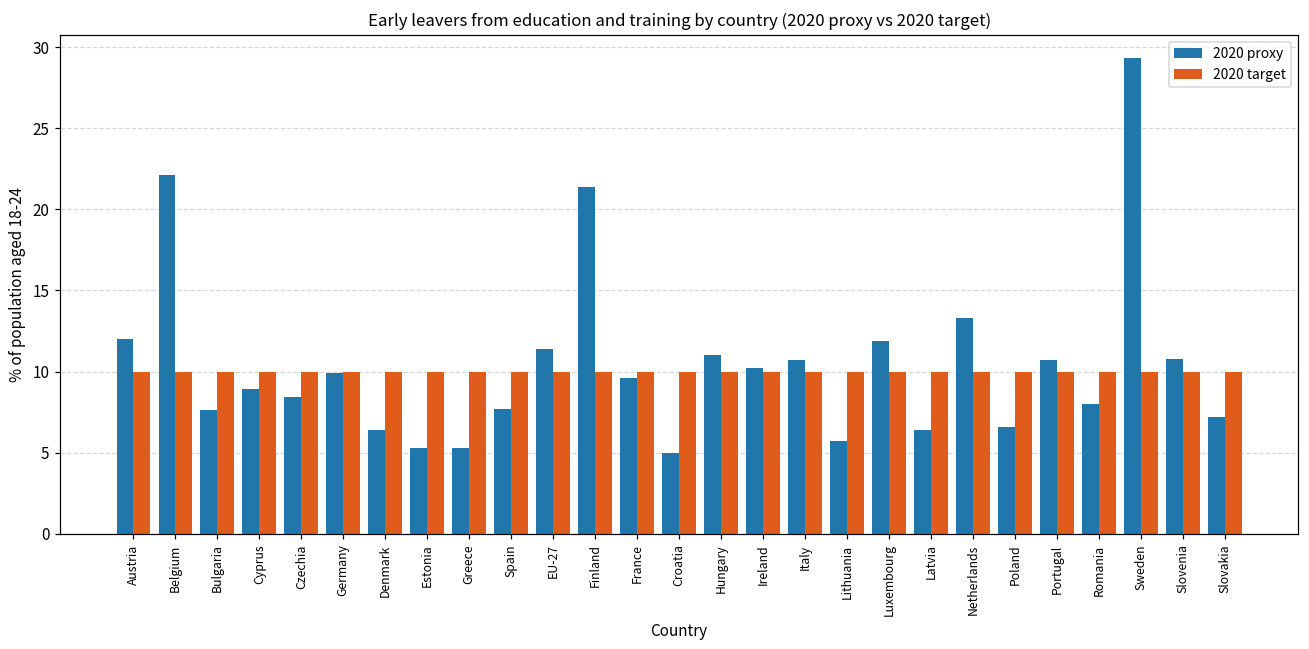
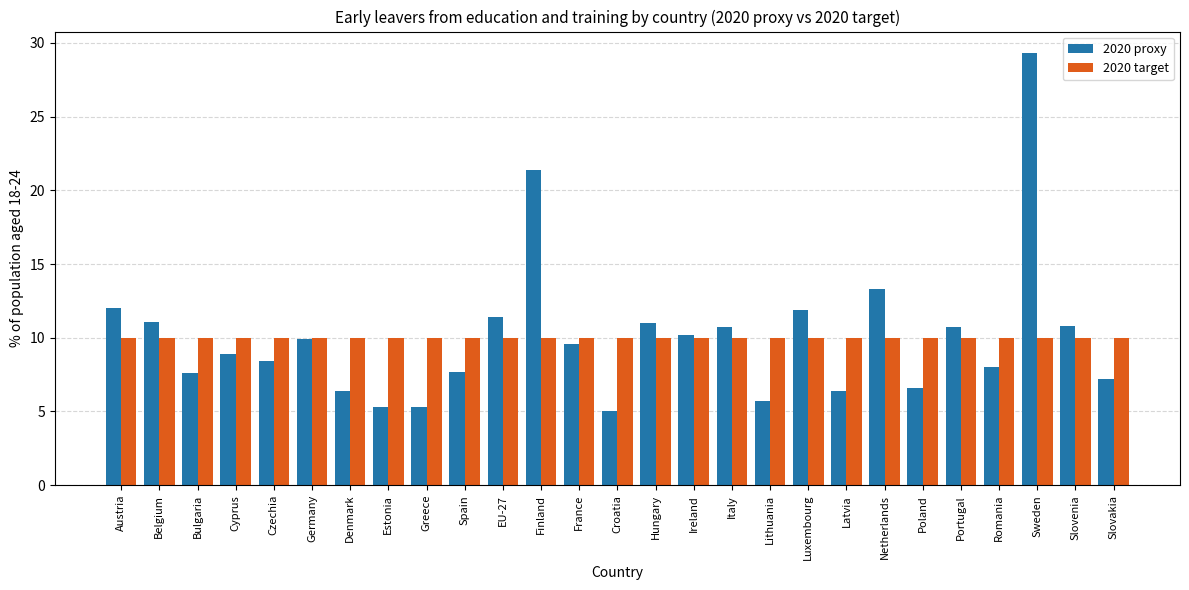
  {
    "2020 proxy": {
      "Austria": 12.0,
-     "Belgium": 22.1,
+     "Belgium": 11.1,
      "Bulgaria": 7.6,
      "Cyprus": 8.9,
      "Czechia": 8.4,
      "Germany": 9.9,
      "Denmark": 6.4,
      "Estonia": 5.3,
      "Greece": 5.3,
      "Spain": 7.7,
      "EU-27": 11.4,
      "Finland": 21.4,
      "France": 9.6,
      "Croatia": 5.0,
      "Hungary": 11.0,
      "Ireland": 10.2,
      "Italy": 10.7,
      "Lithuania": 5.7,
      "Luxembourg": 11.9,
      "Latvia": 6.4,
      "Netherlands": 13.3,
      "Poland": 6.6,
      "Portugal": 10.7,
      "Romania": 8.0,
      "Sweden": 29.3,
      "Slovenia": 10.8,
      "Slovakia": 7.2
    },
    "2020 target": {
      "Austria": 10.0,
      "Belgium": 10.0,
      "Bulgaria": 10.0,
      "Cyprus": 10.0,
      "Czechia": 10.0,
      "Germany": 10.0,
      "Denmark": 10.0,
      "Estonia": 10.0,
      "Greece": 10.0,
      "Spain": 10.0,
      "EU-27": 10.0,
      "Finland": 10.0,
      "France": 10.0,
      "Croatia": 10.0,
      "Hungary": 10.0,
      "Ireland": 10.0,
      "Italy": 10.0,
      "Lithuania": 10.0,
      "Luxembourg": 10.0,
      "Latvia": 10.0,
      "Netherlands": 10.0,
      "Poland": 10.0,
      "Portugal": 10.0,
      "Romania": 10.0,
      "Sweden": 10.0,
      "Slovenia": 10.0,
      "Slovakia": 10.0
    }
  }
